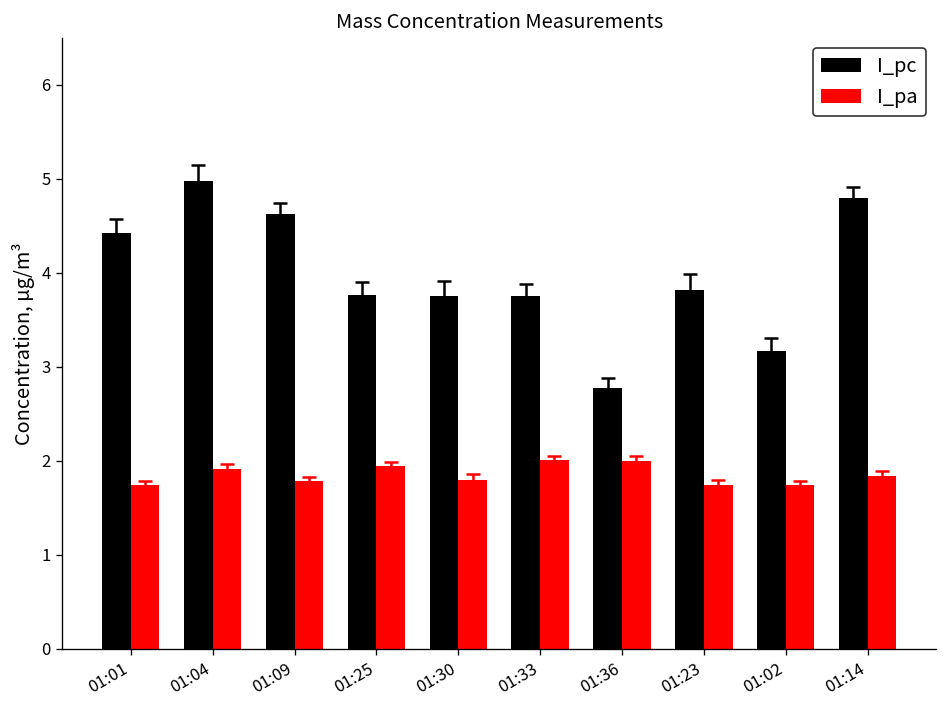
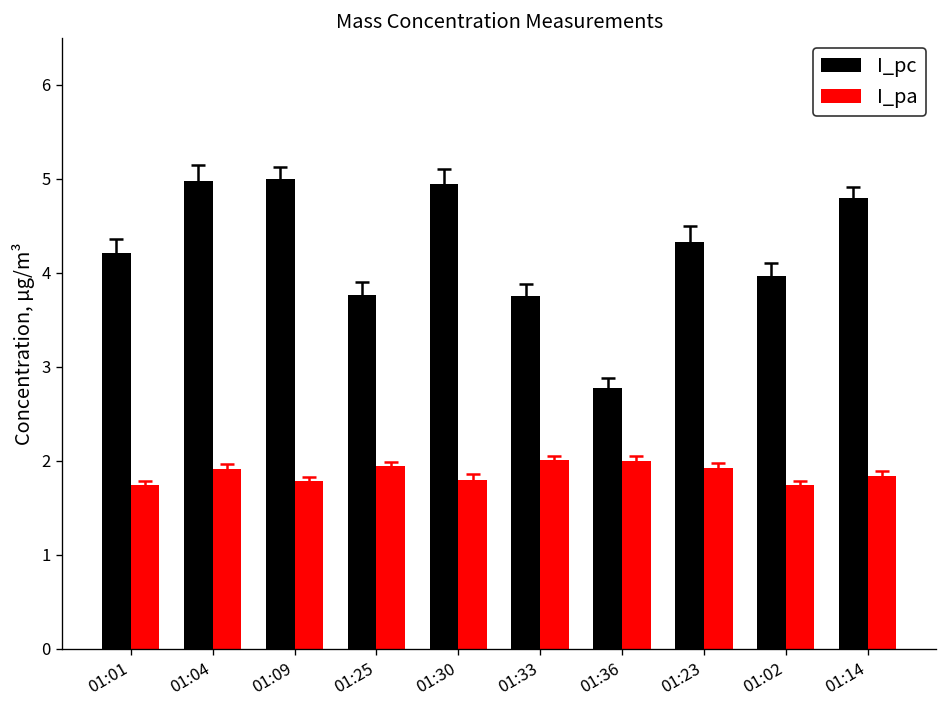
  {
    "I_pc": {
-     "01:01": 4.4,
+     "01:01": 4.2,
      "01:04": 5.0,
-     "01:09": 4.6,
+     "01:09": 5.0,
      "01:25": 3.8,
-     "01:30": 3.8,
+     "01:30": 4.9,
      "01:33": 3.8,
      "01:36": 2.8,
-     "01:23": 3.8,
-     "01:02": 3.2,
+     "01:23": 4.3,
+     "01:02": 4.0,
      "01:14": 4.8
    },
    "I_pa": {
      "01:01": 1.7,
      "01:04": 1.9,
      "01:09": 1.8,
      "01:25": 1.9,
      "01:30": 1.8,
      "01:33": 2.0,
      "01:36": 2.0,
-     "01:23": 1.7,
+     "01:23": 1.9,
      "01:02": 1.7,
      "01:14": 1.8
    }
  }
